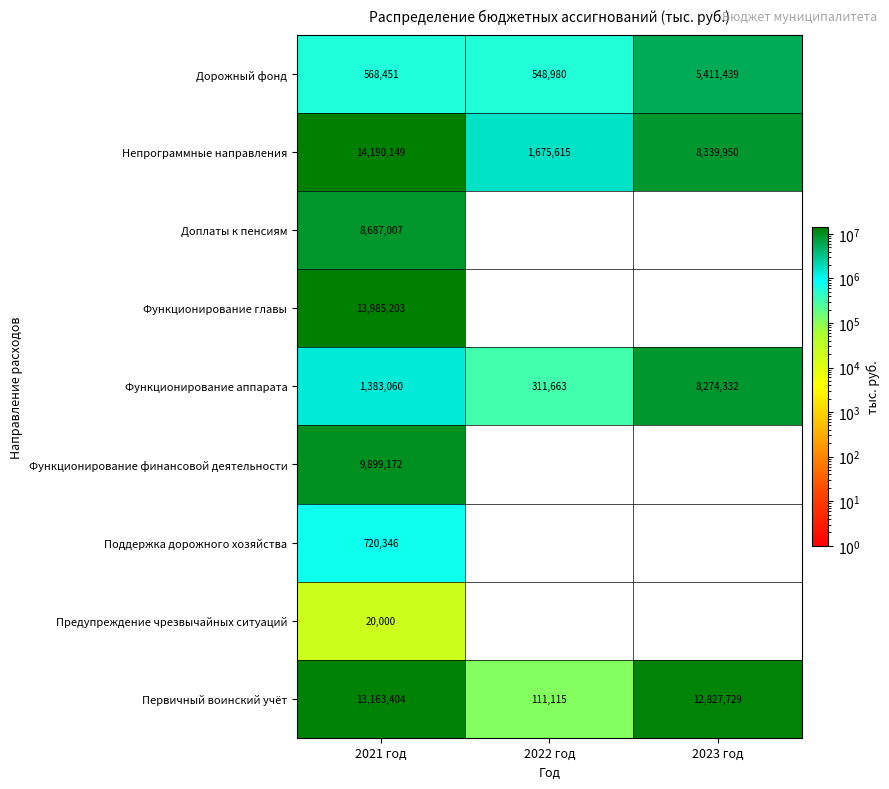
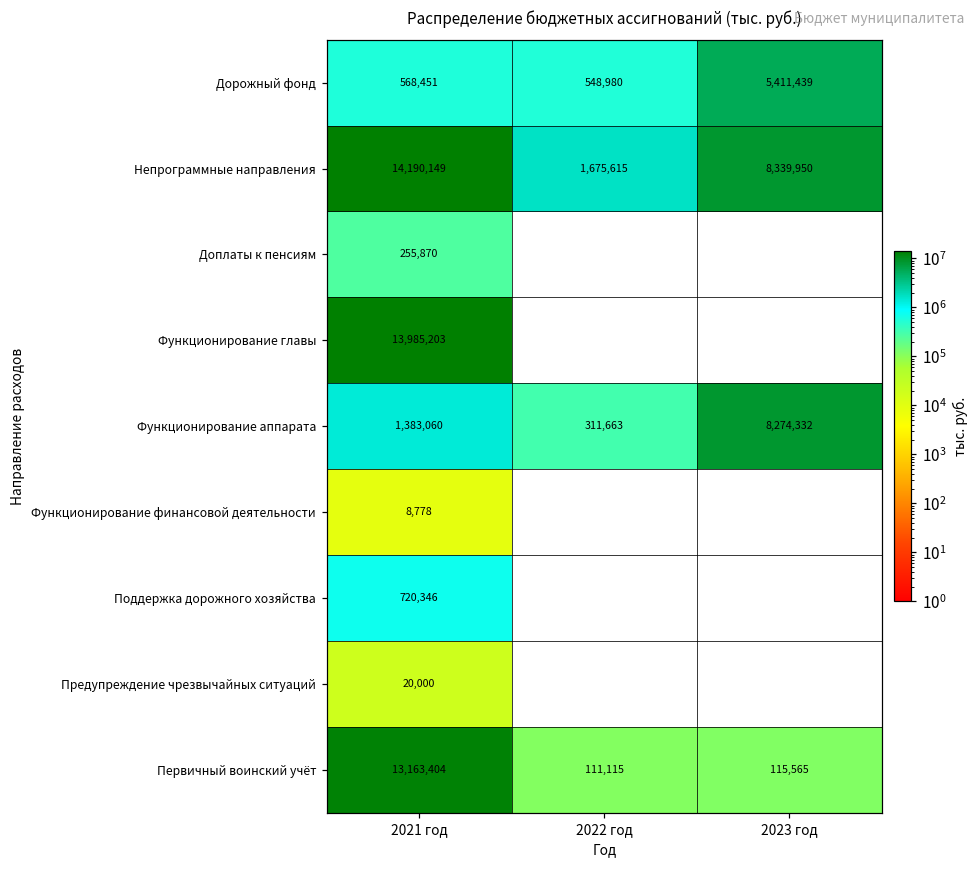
  {
    "Дорожный фонд": {
      "2021 год": "568,451",
      "2022 год": "548,980",
      "2023 год": "5,411,439"
    },
    "Непрограммные направления": {
      "2021 год": "14,190,149",
      "2022 год": "1,675,615",
      "2023 год": "8,339,950"
    },
    "Доплаты к пенсиям": {
-     "2021 год": "8,687,007"
+     "2021 год": "255,870"
    },
    "Функционирование главы": {
      "2021 год": "13,985,203"
    },
    "Функционирование аппарата": {
      "2021 год": "1,383,060",
      "2022 год": "311,663",
      "2023 год": "8,274,332"
    },
    "Функционирование финансовой деятельности": {
-     "2021 год": "9,899,172"
+     "2021 год": "8,778"
    },
    "Поддержка дорожного хозяйства": {
      "2021 год": "720,346"
    },
    "Предупреждение чрезвычайных ситуаций": {
      "2021 год": "20,000"
    },
    "Первичный воинский учёт": {
      "2021 год": "13,163,404",
      "2022 год": "111,115",
-     "2023 год": "12,827,729"
+     "2023 год": "115,565"
    }
  }
